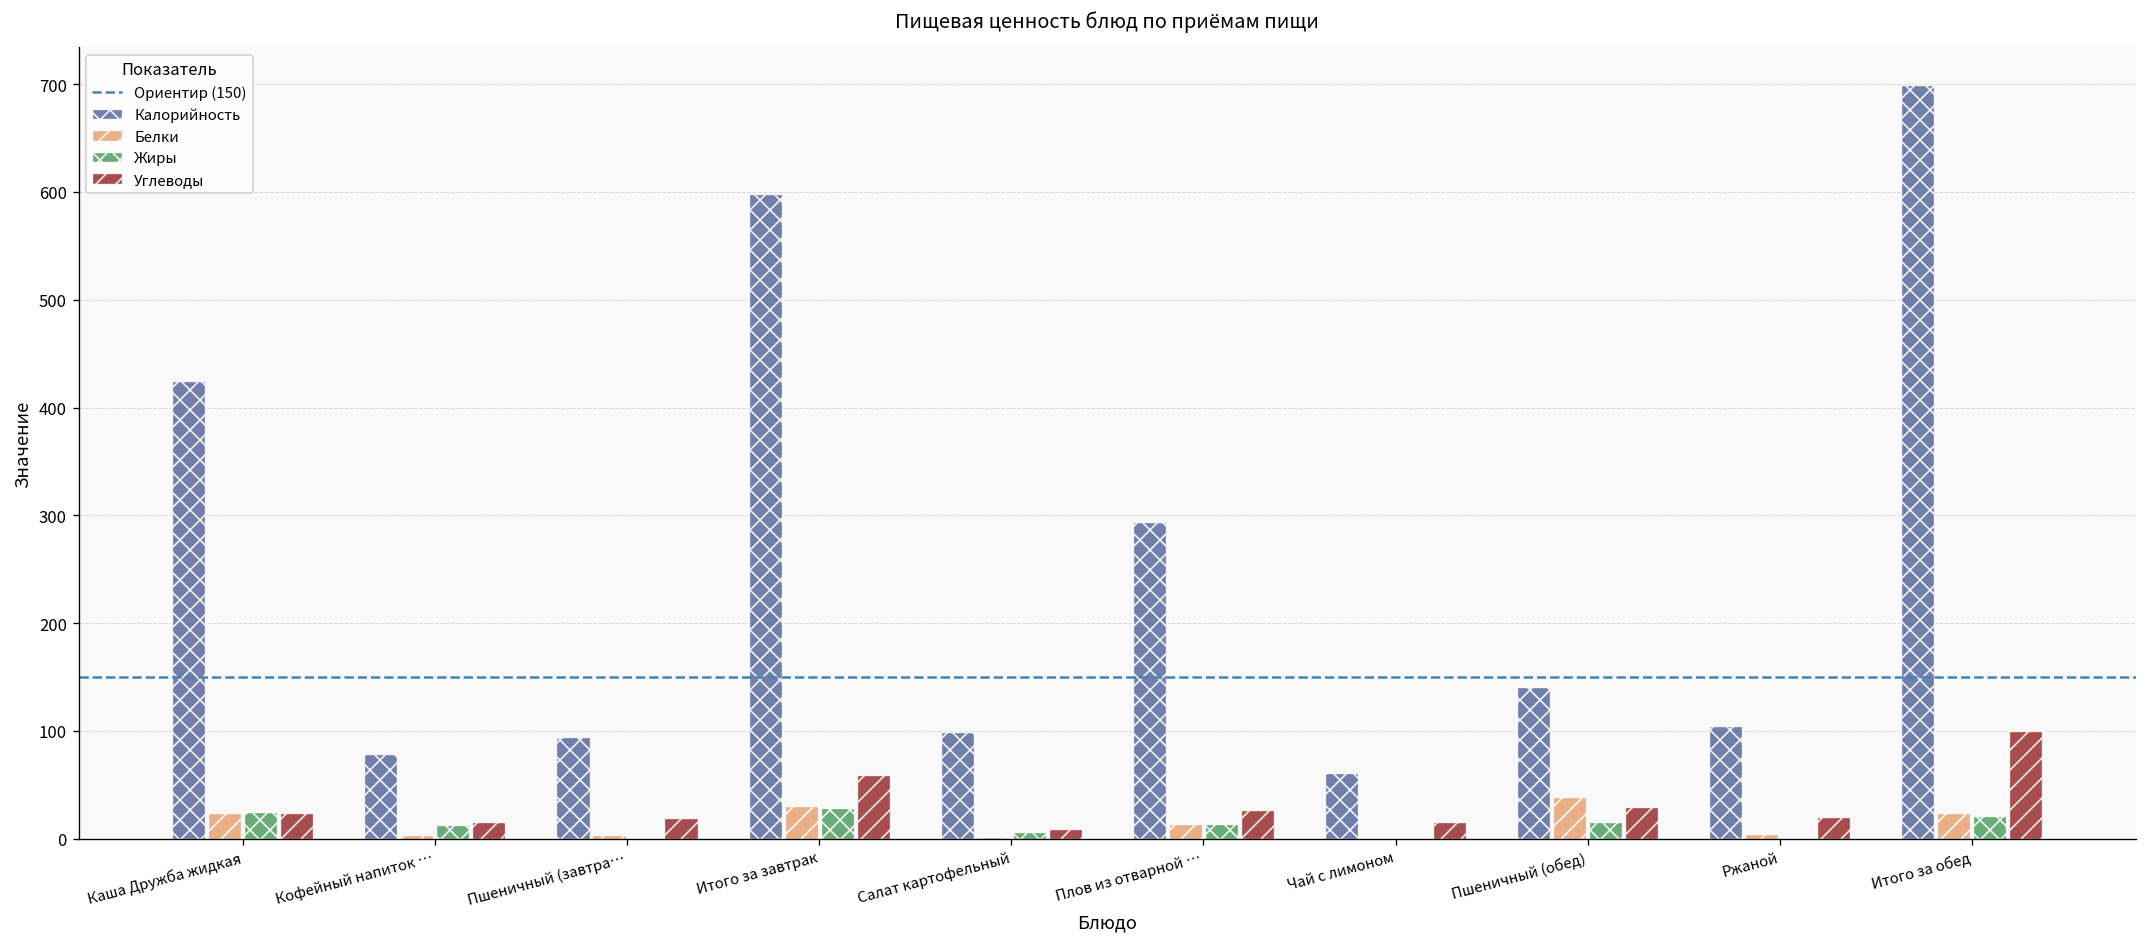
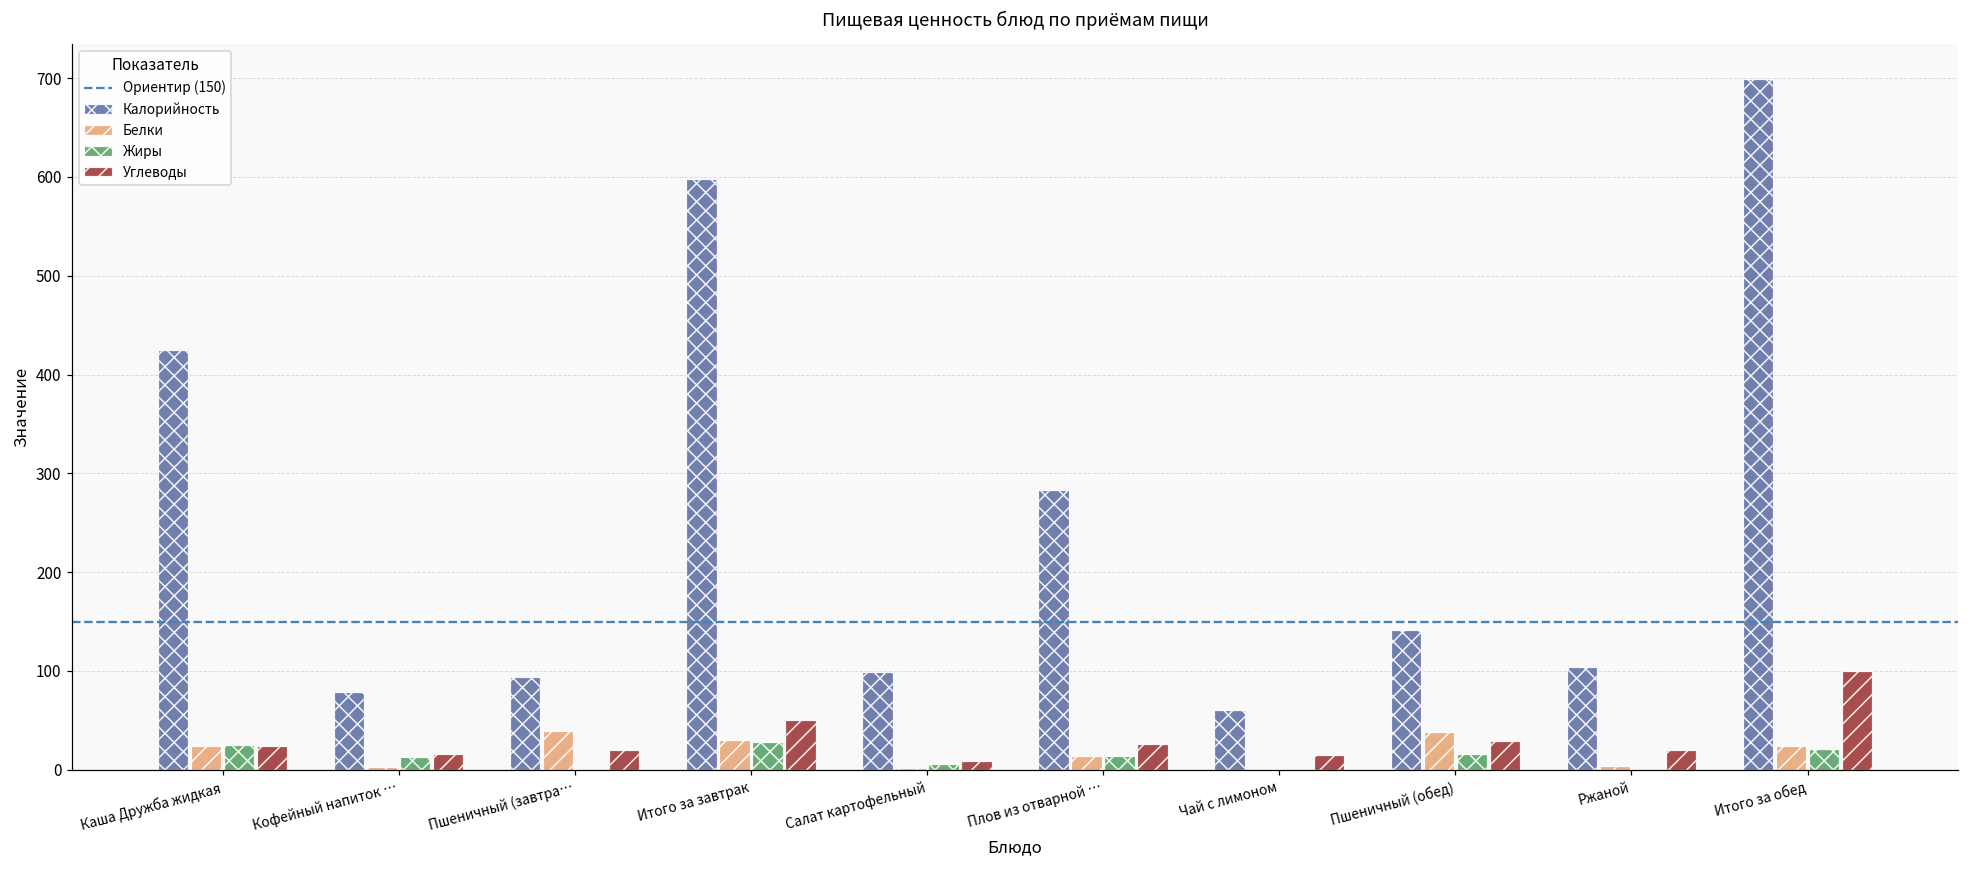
  {
    "Калорийность": {
      "Каша Дружба жидкая": 430,
      "Кофейный напиток …": 80,
      "Пшеничный (завтра…": 90,
      "Итого за завтрак": 600,
      "Салат картофельный": 100,
-     "Плов из отварной …": 290,
+     "Плов из отварной …": 280,
      "Чай с лимоном": 60,
      "Пшеничный (обед)": 140,
      "Ржаной": 100,
      "Итого за обед": 700
    },
    "Белки": {
      "Каша Дружба жидкая": 20,
      "Кофейный напиток …": 0,
-     "Пшеничный (завтра…": 0,
+     "Пшеничный (завтра…": 40,
      "Итого за завтрак": 30,
      "Плов из отварной …": 10,
      "Пшеничный (обед)": 40,
      "Ржаной": 0,
      "Итого за обед": 20
    },
    "Жиры": {
      "Каша Дружба жидкая": 30,
      "Кофейный напиток …": 10,
      "Итого за завтрак": 30,
      "Салат картофельный": 10,
      "Плов из отварной …": 10,
      "Чай с лимоном": 0,
      "Пшеничный (обед)": 20,
      "Итого за обед": 20
    },
    "Углеводы": {
      "Каша Дружба жидкая": 20,
      "Кофейный напиток …": 20,
      "Пшеничный (завтра…": 20,
-     "Итого за завтрак": 60,
+     "Итого за завтрак": 50,
      "Салат картофельный": 10,
      "Плов из отварной …": 30,
      "Чай с лимоном": 20,
      "Пшеничный (обед)": 30,
      "Ржаной": 20,
      "Итого за обед": 100
    }
  }
